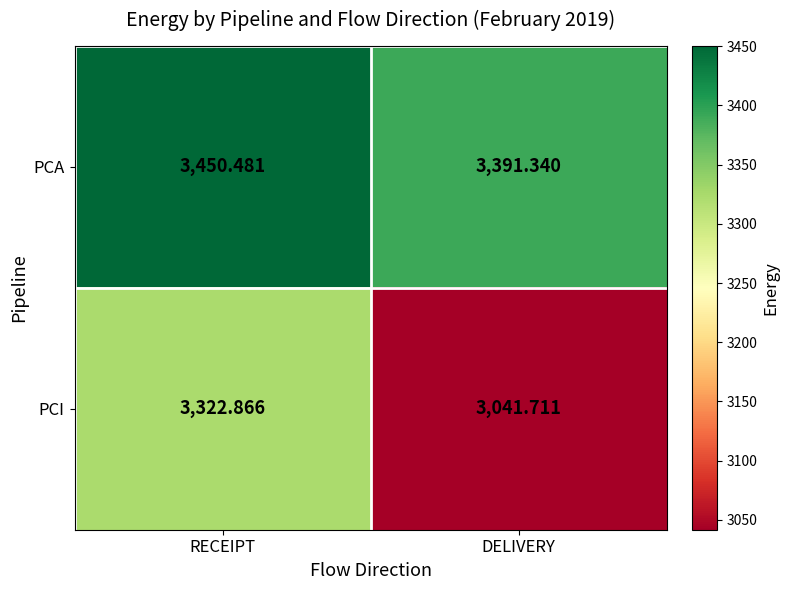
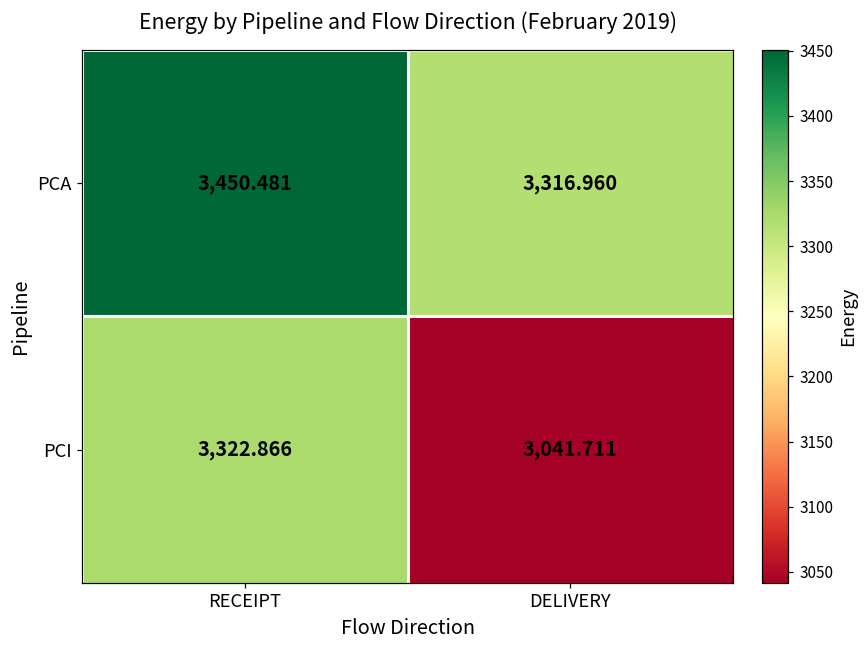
  {
    "PCA": {
      "RECEIPT": "3,450.481",
-     "DELIVERY": "3,391.340"
+     "DELIVERY": "3,316.960"
    },
    "PCI": {
      "RECEIPT": "3,322.866",
      "DELIVERY": "3,041.711"
    }
  }
